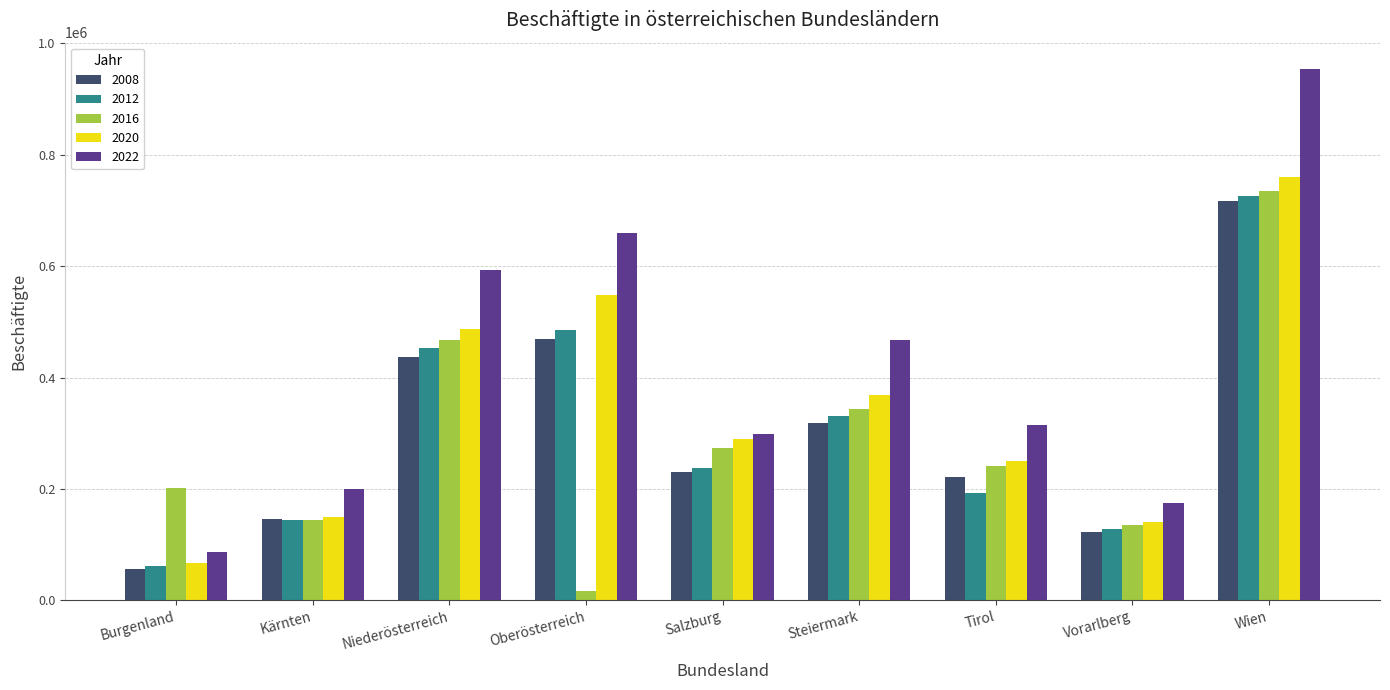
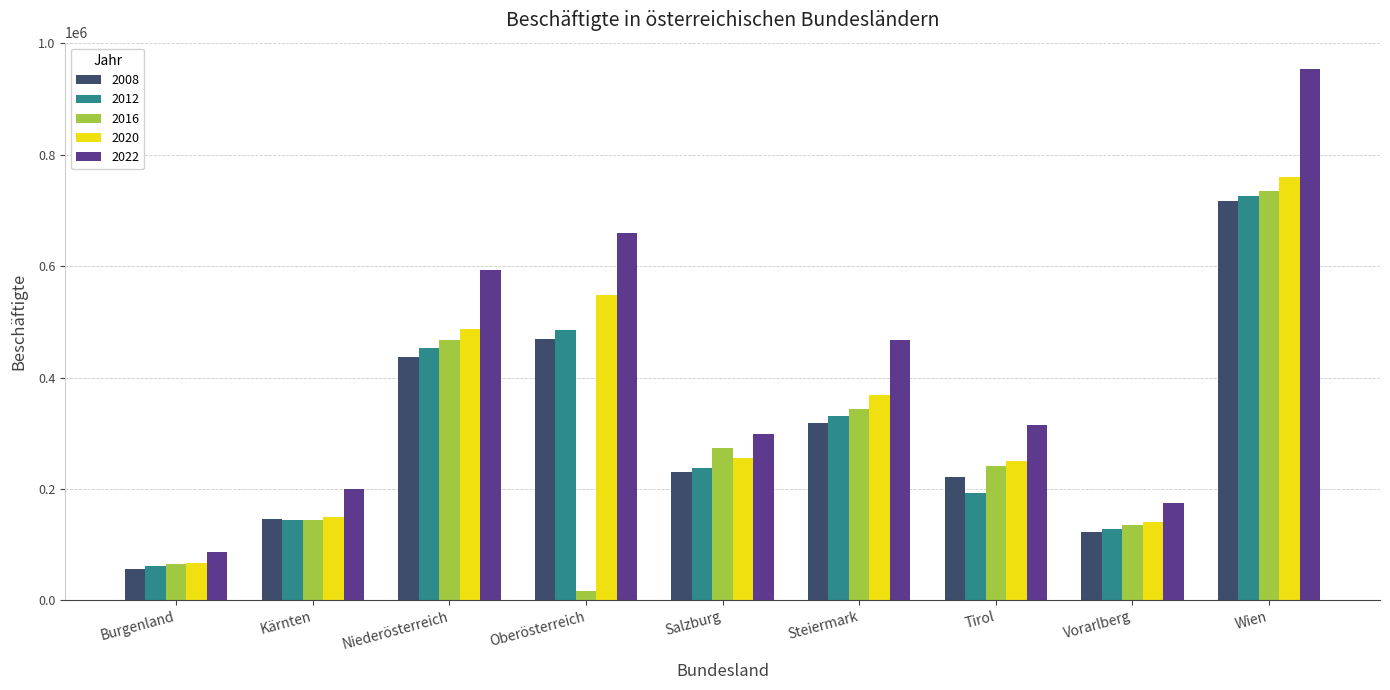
  {
    "2012": {
      "Burgenland": 60000,
      "Kärnten": 150000,
      "Niederösterreich": 450000,
      "Oberösterreich": 480000,
      "Salzburg": 240000,
      "Steiermark": 330000,
      "Tirol": 190000,
      "Vorarlberg": 130000,
      "Wien": 730000
    },
    "2016": {
-     "Burgenland": 200000,
+     "Burgenland": 70000,
      "Kärnten": 140000,
      "Niederösterreich": 470000,
      "Oberösterreich": 20000,
      "Salzburg": 270000,
      "Steiermark": 340000,
      "Tirol": 240000,
      "Vorarlberg": 140000,
      "Wien": 740000
    },
    "2020": {
      "Burgenland": 70000,
      "Kärnten": 150000,
      "Niederösterreich": 490000,
      "Oberösterreich": 550000,
-     "Salzburg": 290000,
+     "Salzburg": 260000,
      "Steiermark": 370000,
      "Tirol": 250000,
      "Vorarlberg": 140000,
      "Wien": 760000
    }
  }
